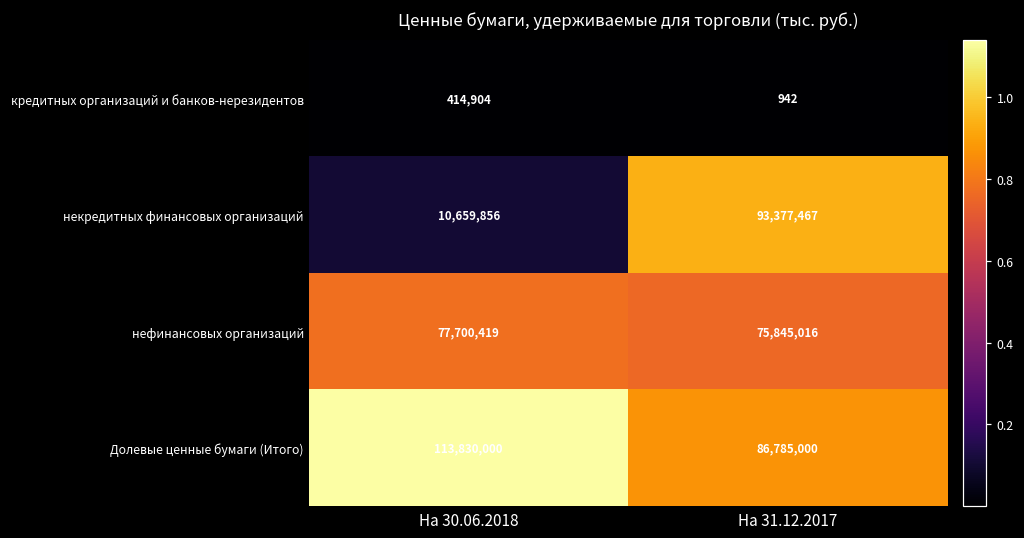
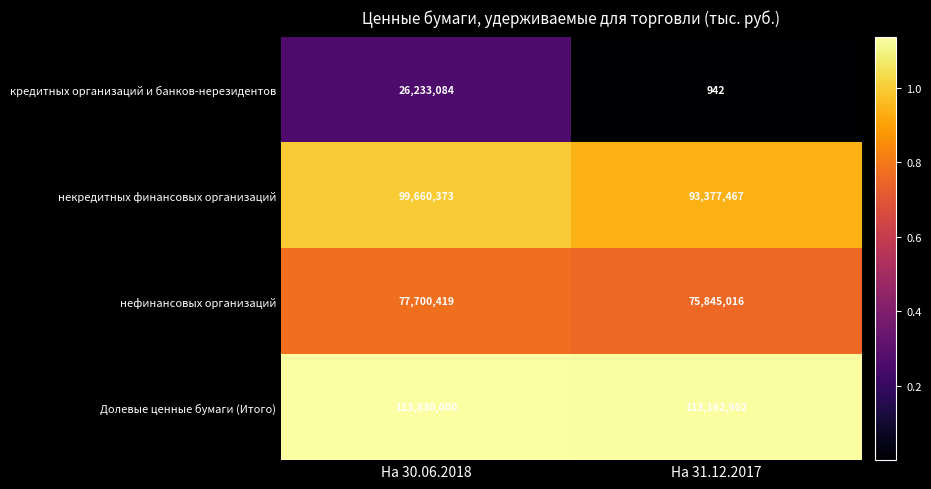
  {
    "кредитных организаций и банков-нерезидентов": {
-     "На 30.06.2018": "414,904",
+     "На 30.06.2018": "26,233,084",
      "На 31.12.2017": "942"
    },
    "некредитных финансовых организаций": {
-     "На 30.06.2018": "10,659,856",
+     "На 30.06.2018": "99,660,373",
      "На 31.12.2017": "93,377,467"
    },
    "нефинансовых организаций": {
      "На 30.06.2018": "77,700,419",
      "На 31.12.2017": "75,845,016"
    },
    "Долевые ценные бумаги (Итого)": {
      "На 30.06.2018": "113,830,000",
-     "На 31.12.2017": "86,785,000"
+     "На 31.12.2017": "113,162,902"
    }
  }
